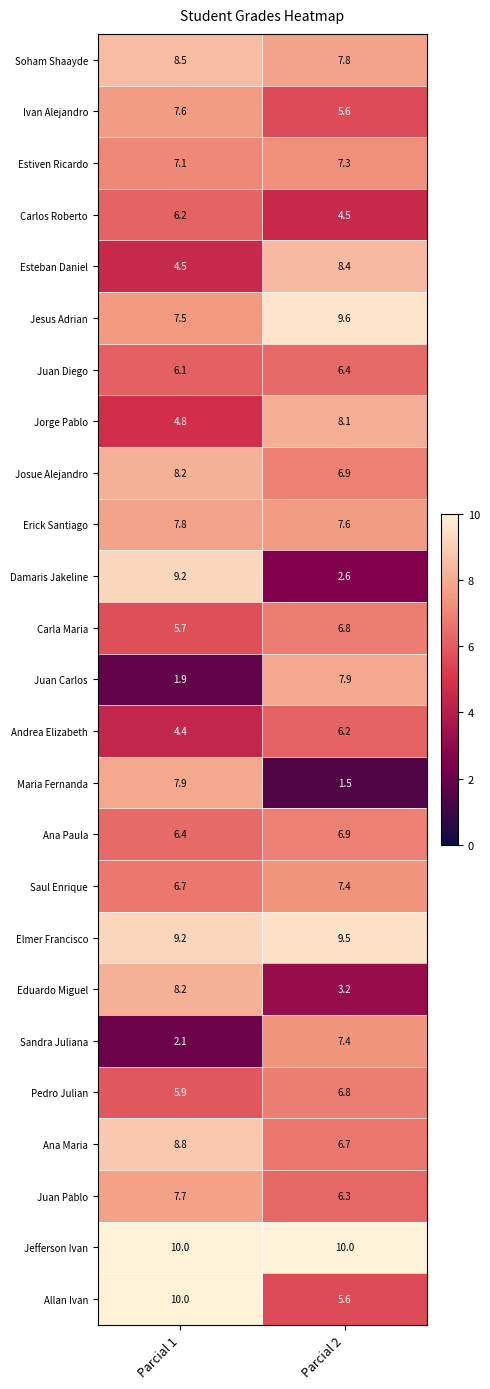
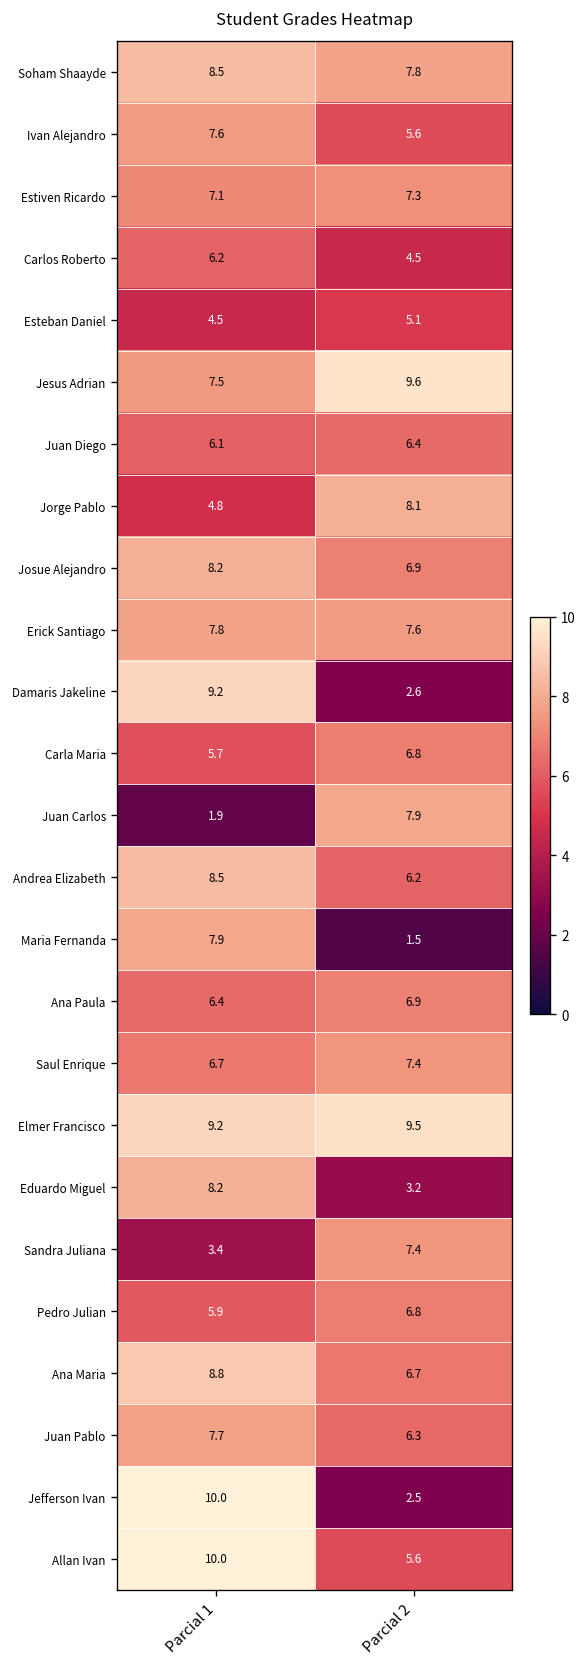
  {
    "Soham Shaayde": {
      "Parcial 1": 8.5,
      "Parcial 2": 7.8
    },
    "Ivan Alejandro": {
      "Parcial 1": 7.6,
      "Parcial 2": 5.6
    },
    "Estiven Ricardo": {
      "Parcial 1": 7.1,
      "Parcial 2": 7.3
    },
    "Carlos Roberto": {
      "Parcial 1": 6.2,
      "Parcial 2": 4.5
    },
    "Esteban Daniel": {
      "Parcial 1": 4.5,
-     "Parcial 2": 8.4
+     "Parcial 2": 5.1
    },
    "Jesus Adrian": {
      "Parcial 1": 7.5,
      "Parcial 2": 9.6
    },
    "Juan Diego": {
      "Parcial 1": 6.1,
      "Parcial 2": 6.4
    },
    "Jorge Pablo": {
      "Parcial 1": 4.8,
      "Parcial 2": 8.1
    },
    "Josue Alejandro": {
      "Parcial 1": 8.2,
      "Parcial 2": 6.9
    },
    "Erick Santiago": {
      "Parcial 1": 7.8,
      "Parcial 2": 7.6
    },
    "Damaris Jakeline": {
      "Parcial 1": 9.2,
      "Parcial 2": 2.6
    },
    "Carla Maria": {
      "Parcial 1": 5.7,
      "Parcial 2": 6.8
    },
    "Juan Carlos": {
      "Parcial 1": 1.9,
      "Parcial 2": 7.9
    },
    "Andrea Elizabeth": {
-     "Parcial 1": 4.4,
+     "Parcial 1": 8.5,
      "Parcial 2": 6.2
    },
    "Maria Fernanda": {
      "Parcial 1": 7.9,
      "Parcial 2": 1.5
    },
    "Ana Paula": {
      "Parcial 1": 6.4,
      "Parcial 2": 6.9
    },
    "Saul Enrique": {
      "Parcial 1": 6.7,
      "Parcial 2": 7.4
    },
    "Elmer Francisco": {
      "Parcial 1": 9.2,
      "Parcial 2": 9.5
    },
    "Eduardo Miguel": {
      "Parcial 1": 8.2,
      "Parcial 2": 3.2
    },
    "Sandra Juliana": {
-     "Parcial 1": 2.1,
+     "Parcial 1": 3.4,
      "Parcial 2": 7.4
    },
    "Pedro Julian": {
      "Parcial 1": 5.9,
      "Parcial 2": 6.8
    },
    "Ana Maria": {
      "Parcial 1": 8.8,
      "Parcial 2": 6.7
    },
    "Juan Pablo": {
      "Parcial 1": 7.7,
      "Parcial 2": 6.3
    },
    "Jefferson Ivan": {
      "Parcial 1": 10.0,
-     "Parcial 2": 10.0
+     "Parcial 2": 2.5
    },
    "Allan Ivan": {
      "Parcial 1": 10.0,
      "Parcial 2": 5.6
    }
  }
